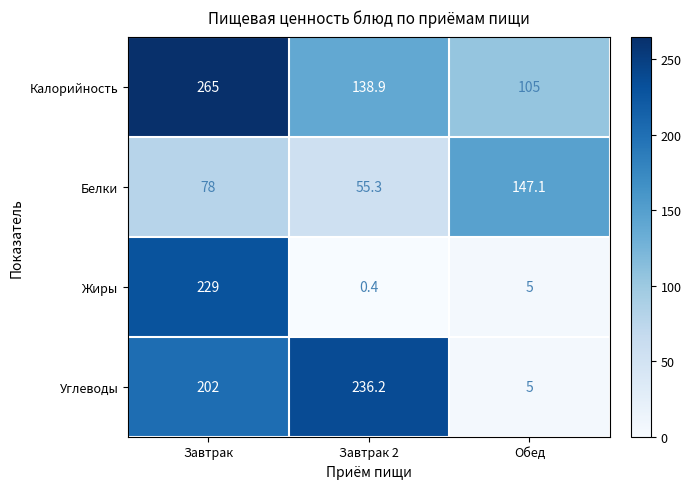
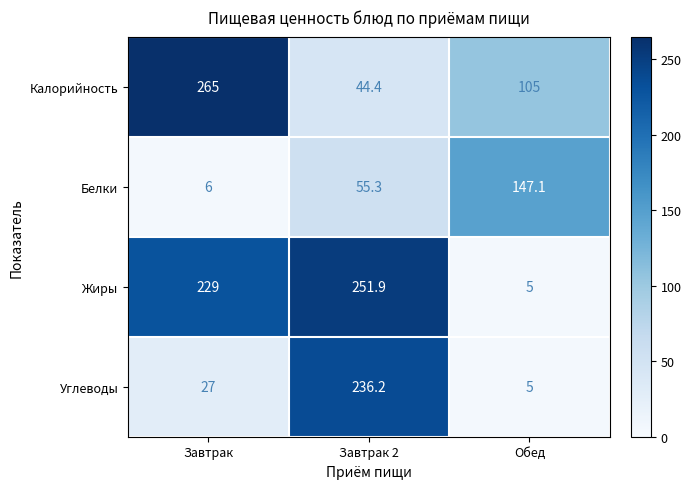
  {
    "Калорийность": {
      "Завтрак": 265,
-     "Завтрак 2": 138.9,
+     "Завтрак 2": 44.4,
      "Обед": 105
    },
    "Белки": {
-     "Завтрак": 78,
+     "Завтрак": 6,
      "Завтрак 2": 55.3,
      "Обед": 147.1
    },
    "Жиры": {
      "Завтрак": 229,
-     "Завтрак 2": 0.4,
+     "Завтрак 2": 251.9,
      "Обед": 5
    },
    "Углеводы": {
-     "Завтрак": 202,
+     "Завтрак": 27,
      "Завтрак 2": 236.2,
      "Обед": 5
    }
  }
